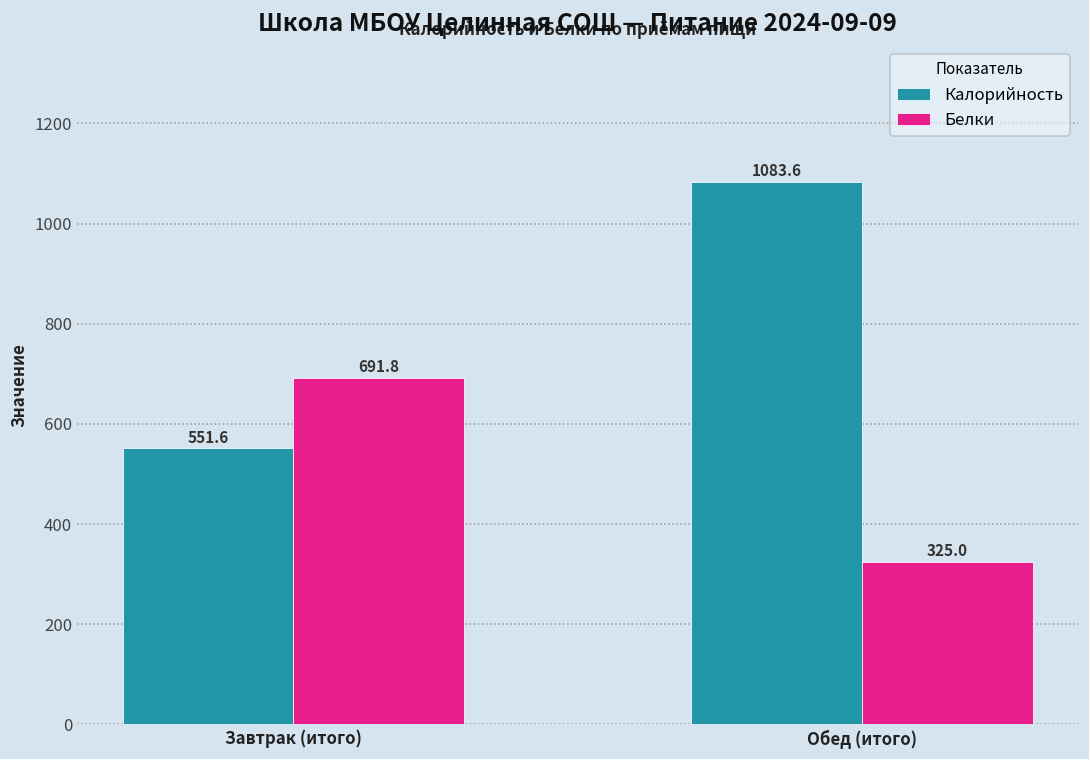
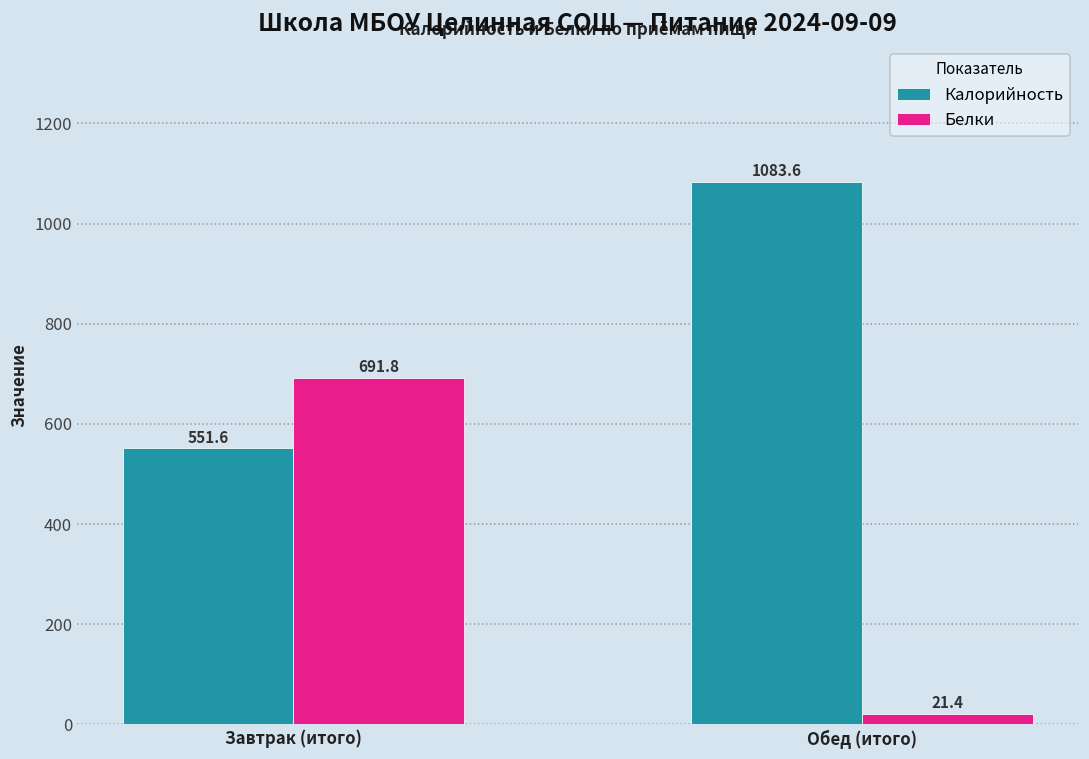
  {
    "Калорийность": {
      "Завтрак (итого)": 551.6,
      "Обед (итого)": 1083.6
    },
    "Белки": {
      "Завтрак (итого)": 691.8,
-     "Обед (итого)": 325.0
+     "Обед (итого)": 21.4
    }
  }
